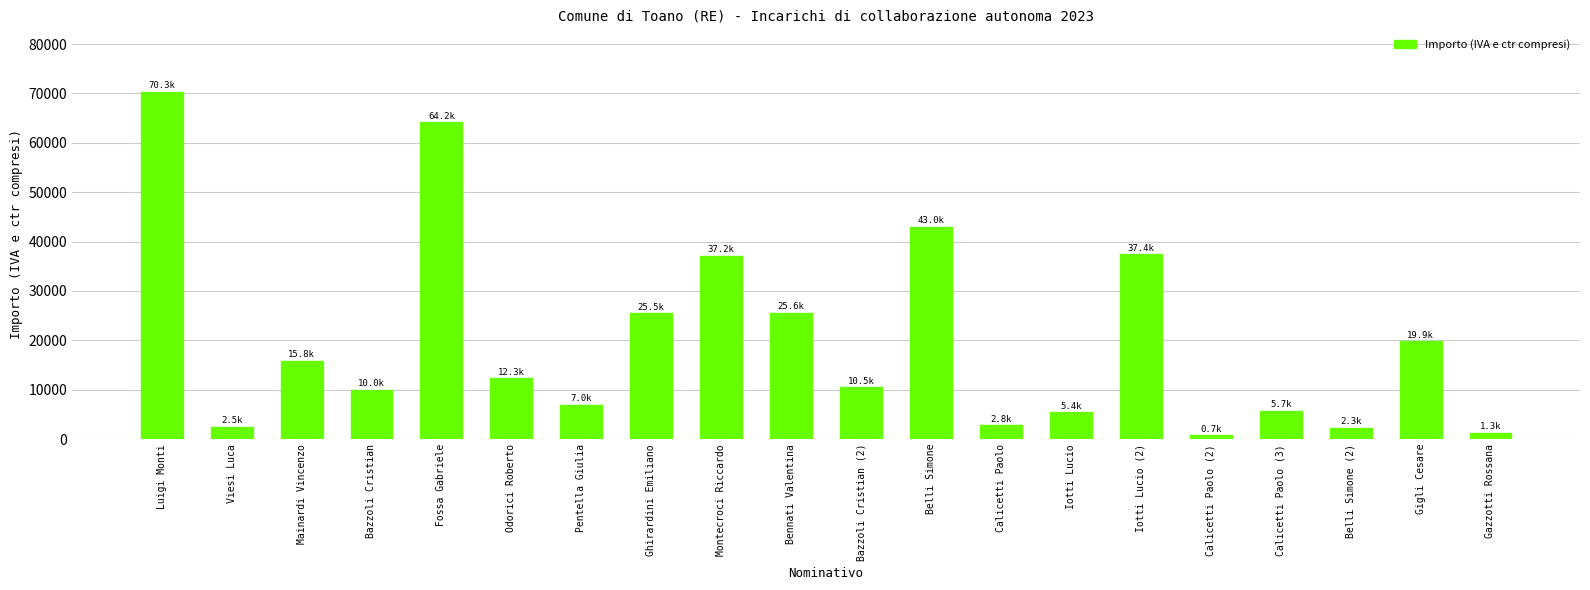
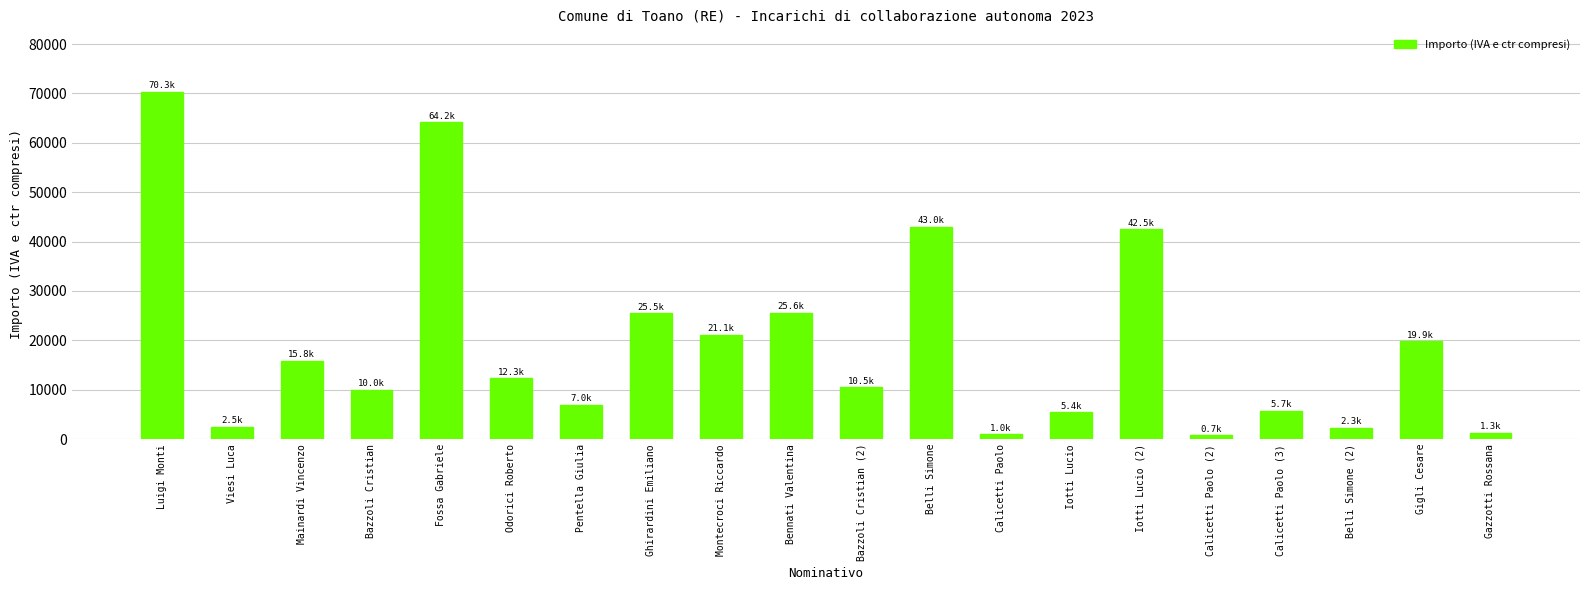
  {
    "Luigi Monti": "70.3k",
    "Viesi Luca": "2.5k",
    "Mainardi Vincenzo": "15.8k",
    "Bazzoli Cristian": "10.0k",
    "Fossa Gabriele": "64.2k",
    "Odorici Roberto": "12.3k",
    "Pentella Giulia": "7.0k",
    "Ghirardini Emiliano": "25.5k",
-   "Montecroci Riccardo": "37.2k",
+   "Montecroci Riccardo": "21.1k",
    "Bennati Valentina": "25.6k",
    "Bazzoli Cristian (2)": "10.5k",
    "Belli Simone": "43.0k",
-   "Calicetti Paolo": "2.8k",
+   "Calicetti Paolo": "1.0k",
    "Iotti Lucio": "5.4k",
-   "Iotti Lucio (2)": "37.4k",
+   "Iotti Lucio (2)": "42.5k",
    "Calicetti Paolo (2)": "0.7k",
    "Calicetti Paolo (3)": "5.7k",
    "Belli Simone (2)": "2.3k",
    "Gigli Cesare": "19.9k",
    "Gazzotti Rossana": "1.3k"
  }
